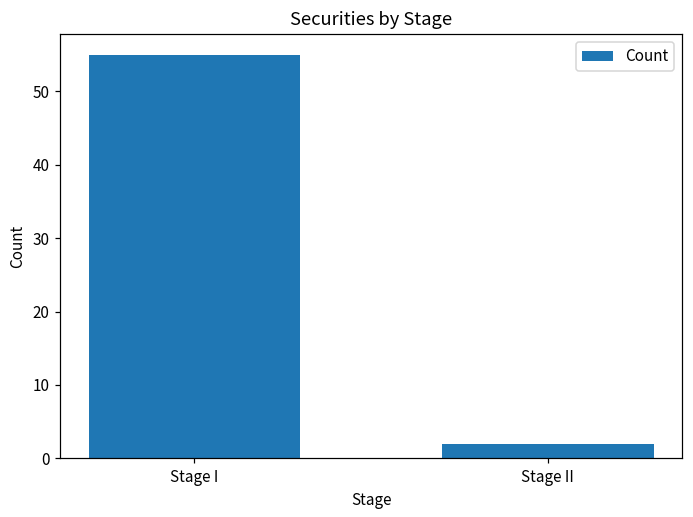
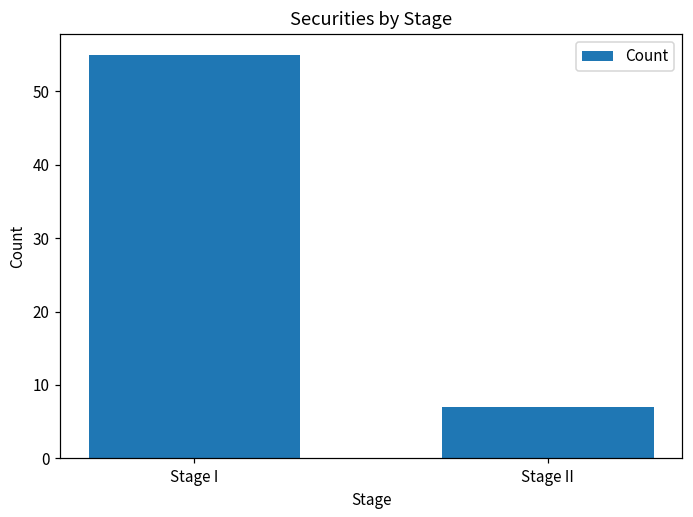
  {
    "Stage I": 55,
-   "Stage II": 2
+   "Stage II": 7
  }
